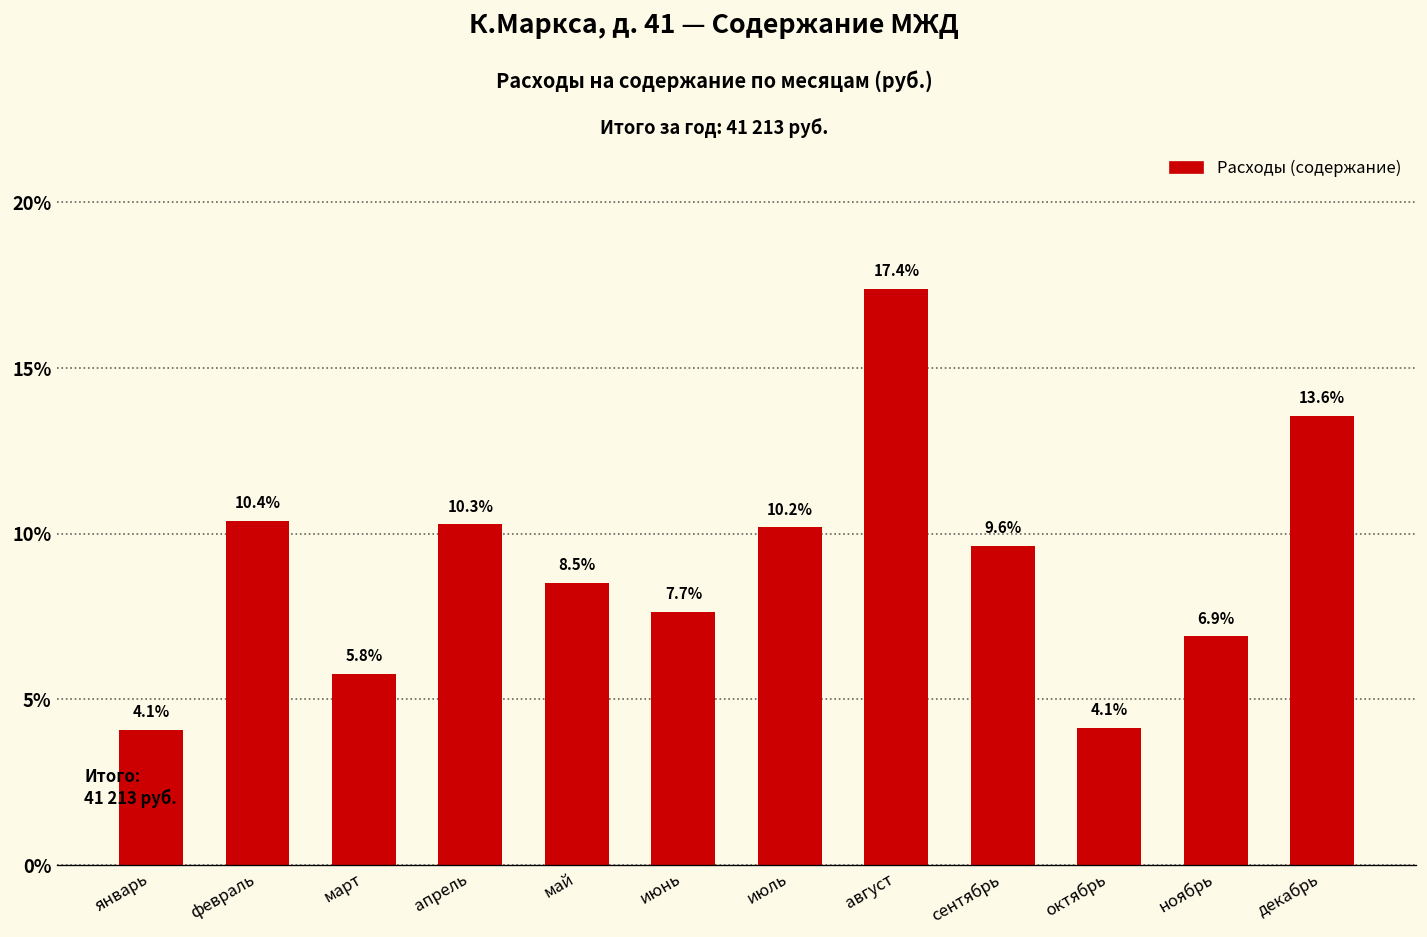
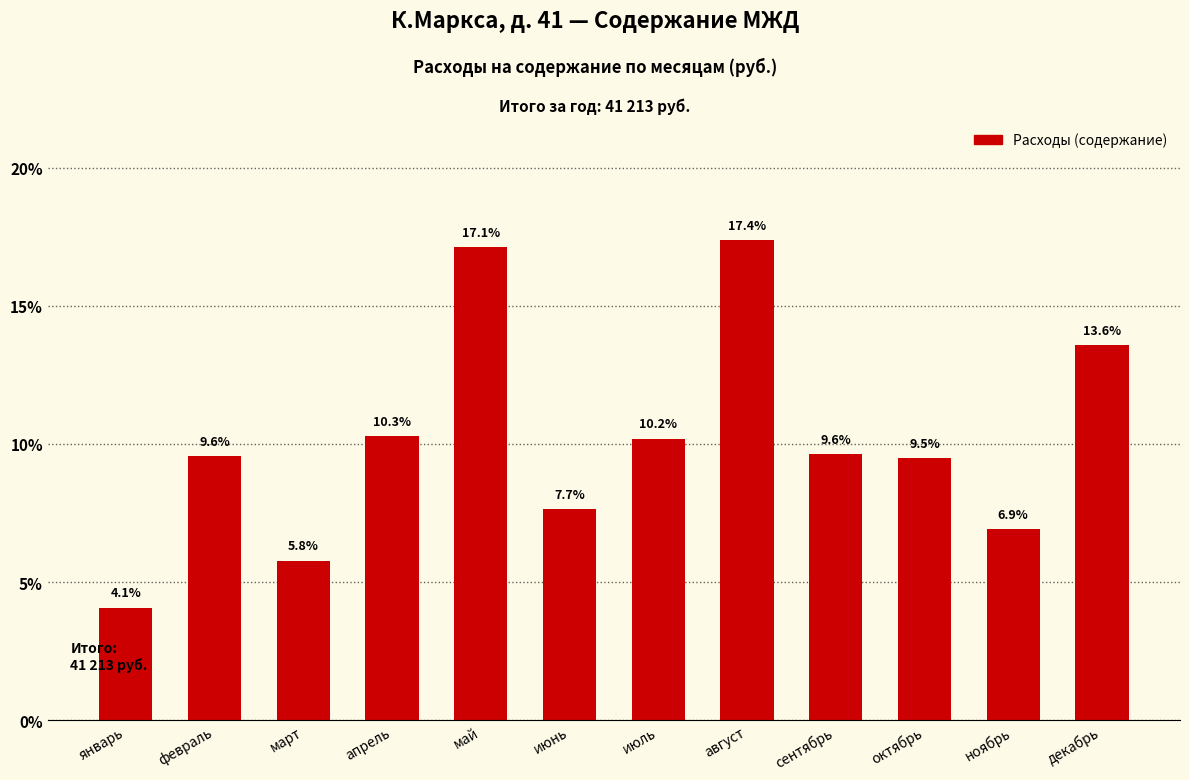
  {
    "январь": "4.1%",
-   "февраль": "10.4%",
+   "февраль": "9.6%",
    "март": "5.8%",
    "апрель": "10.3%",
-   "май": "8.5%",
+   "май": "17.1%",
    "июнь": "7.7%",
    "июль": "10.2%",
    "август": "17.4%",
    "сентябрь": "9.6%",
-   "октябрь": "4.1%",
+   "октябрь": "9.5%",
    "ноябрь": "6.9%",
    "декабрь": "13.6%"
  }
